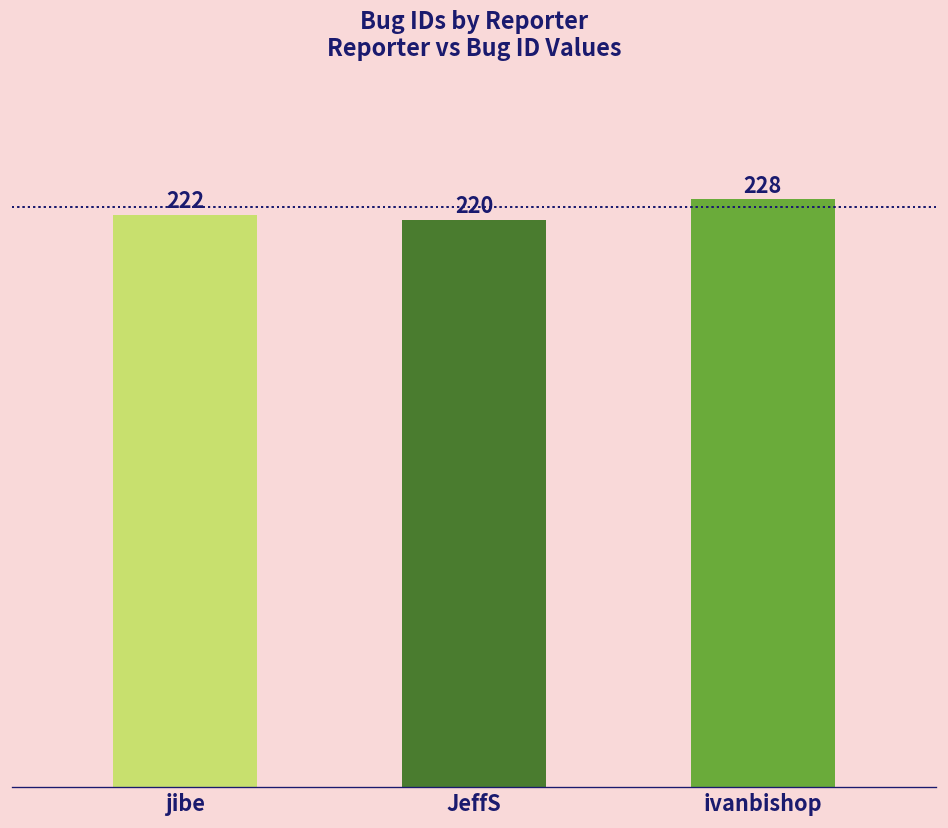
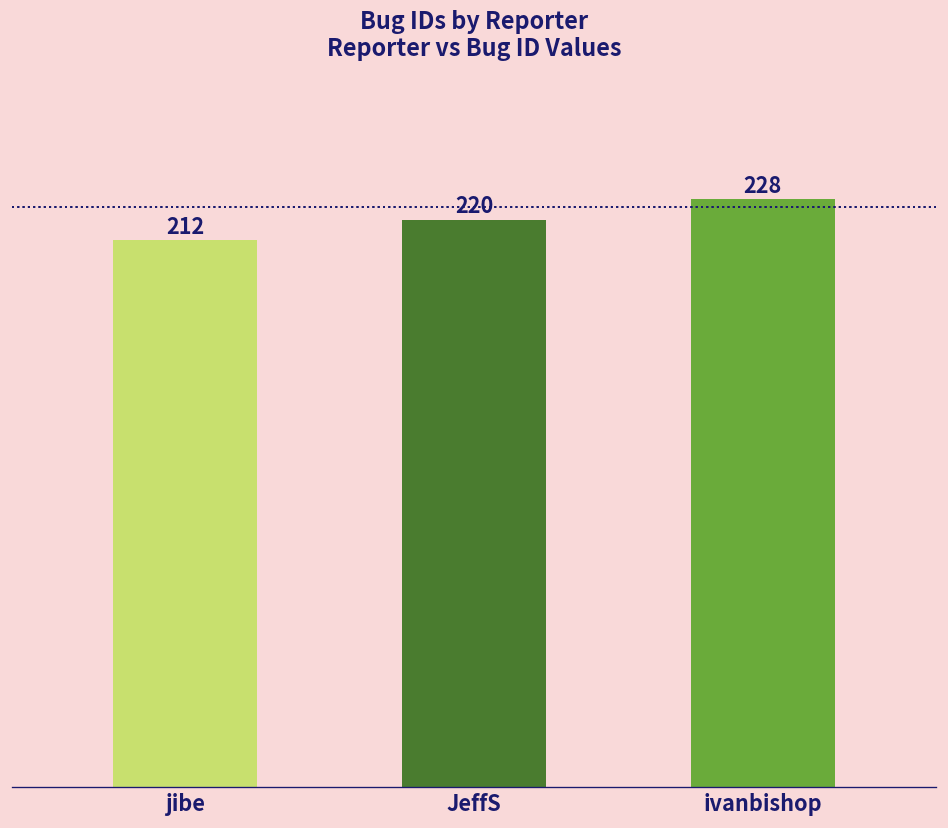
  {
-   "jibe": 222,
+   "jibe": 212,
    "JeffS": 220,
    "ivanbishop": 228
  }
